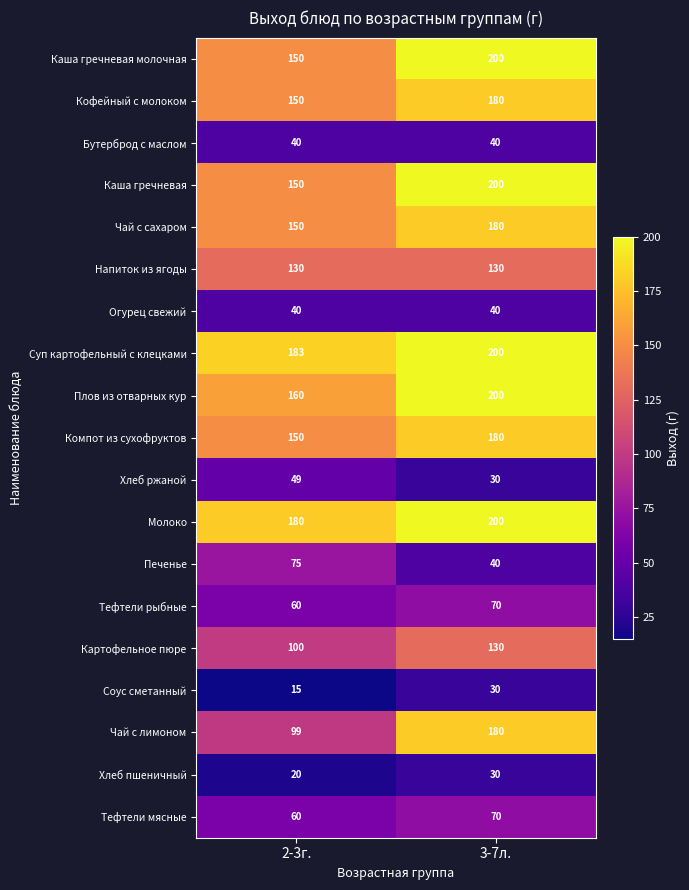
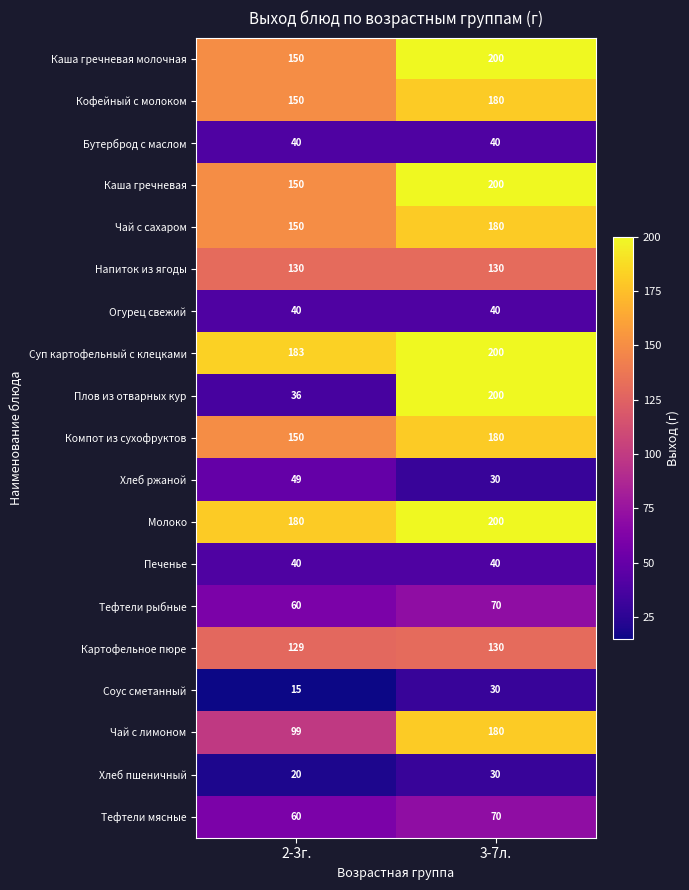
  {
    "Каша гречневая молочная": {
      "2-3г.": 150,
      "3-7л.": 200
    },
    "Кофейный с молоком": {
      "2-3г.": 150,
      "3-7л.": 180
    },
    "Бутерброд с маслом": {
      "2-3г.": 40,
      "3-7л.": 40
    },
    "Каша гречневая": {
      "2-3г.": 150,
      "3-7л.": 200
    },
    "Чай с сахаром": {
      "2-3г.": 150,
      "3-7л.": 180
    },
    "Напиток из ягоды": {
      "2-3г.": 130,
      "3-7л.": 130
    },
    "Огурец свежий": {
      "2-3г.": 40,
      "3-7л.": 40
    },
    "Суп картофельный с клецками": {
      "2-3г.": 183,
      "3-7л.": 200
    },
    "Плов из отварных кур": {
-     "2-3г.": 160,
+     "2-3г.": 36,
      "3-7л.": 200
    },
    "Компот из сухофруктов": {
      "2-3г.": 150,
      "3-7л.": 180
    },
    "Хлеб ржаной": {
      "2-3г.": 49,
      "3-7л.": 30
    },
    "Молоко": {
      "2-3г.": 180,
      "3-7л.": 200
    },
    "Печенье": {
-     "2-3г.": 75,
+     "2-3г.": 40,
      "3-7л.": 40
    },
    "Тефтели рыбные": {
      "2-3г.": 60,
      "3-7л.": 70
    },
    "Картофельное пюре": {
-     "2-3г.": 100,
+     "2-3г.": 129,
      "3-7л.": 130
    },
    "Соус сметанный": {
      "2-3г.": 15,
      "3-7л.": 30
    },
    "Чай с лимоном": {
      "2-3г.": 99,
      "3-7л.": 180
    },
    "Хлеб пшеничный": {
      "2-3г.": 20,
      "3-7л.": 30
    },
    "Тефтели мясные": {
      "2-3г.": 60,
      "3-7л.": 70
    }
  }
